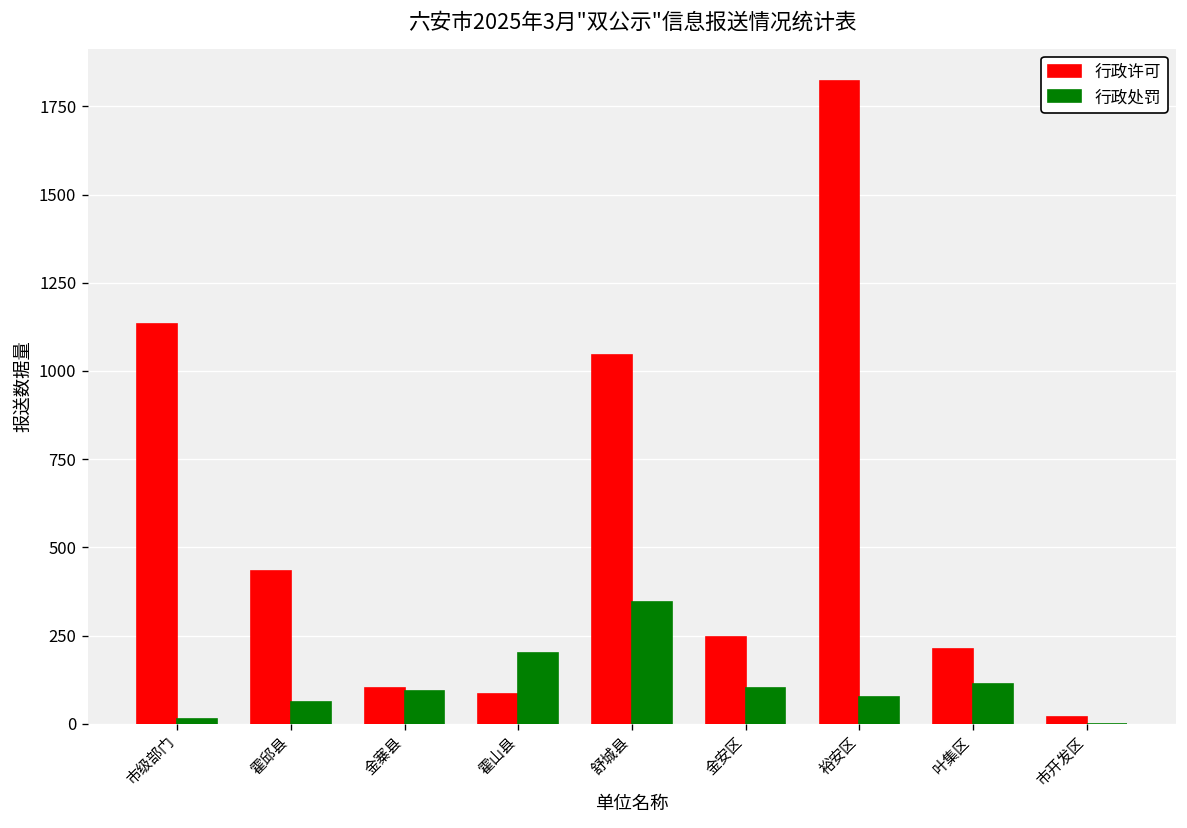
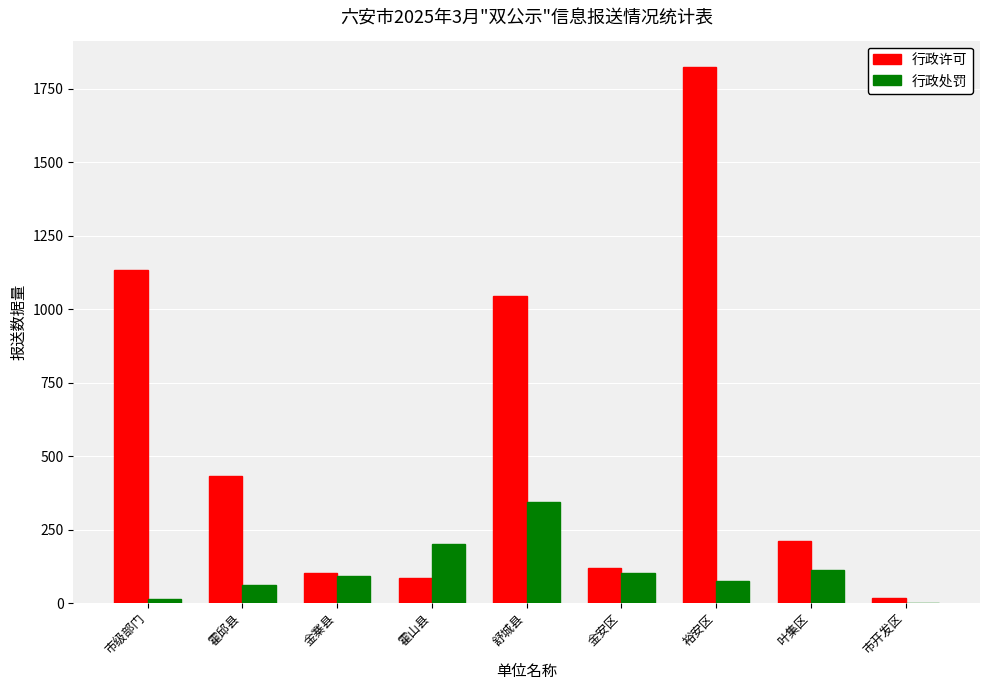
  {
    "行政许可": {
      "市级部门": 1130,
      "霍邱县": 430,
      "金寨县": 100,
      "霍山县": 90,
      "舒城县": 1040,
-     "金安区": 250,
+     "金安区": 120,
      "裕安区": 1820,
      "叶集区": 210,
      "市开发区": 20
    },
    "行政处罚": {
      "市级部门": 10,
      "霍邱县": 60,
      "金寨县": 90,
      "霍山县": 200,
      "舒城县": 340,
      "金安区": 100,
      "裕安区": 80,
      "叶集区": 110,
      "市开发区": 0
    }
  }
